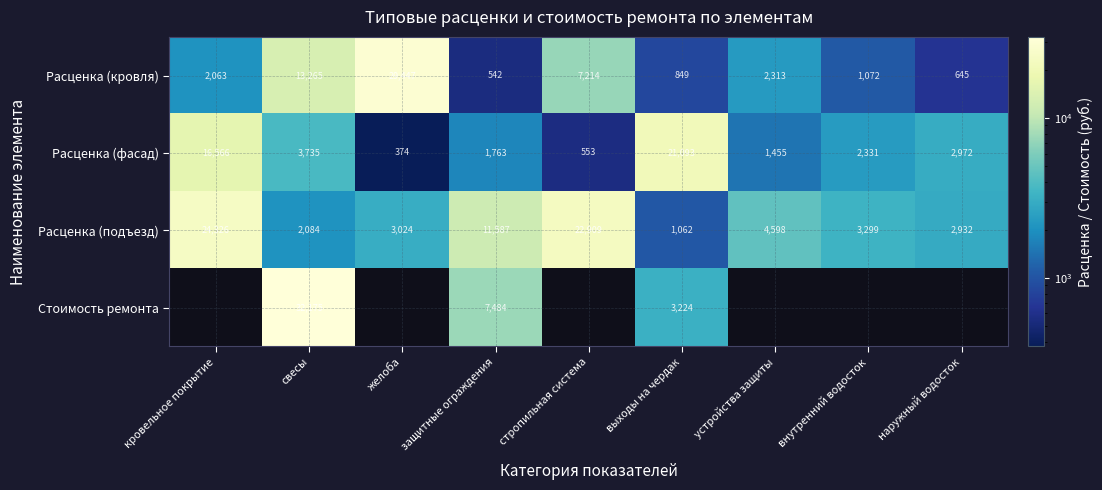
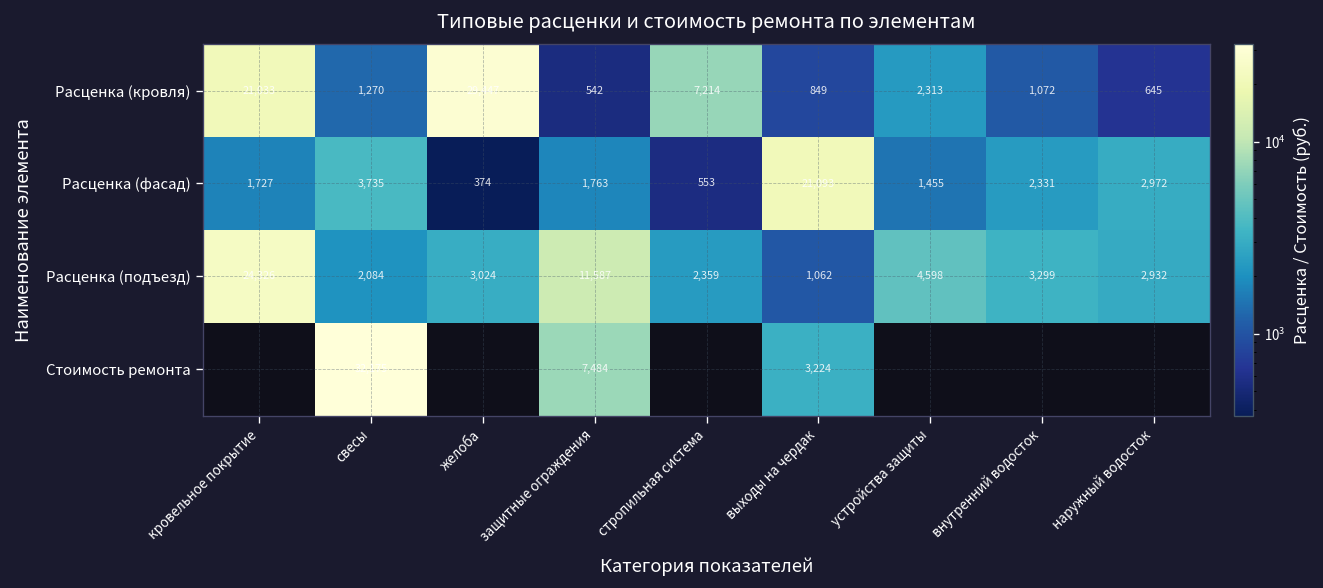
  {
    "Расценка (кровля)": {
-     "кровельное покрытие": "2,063",
-     "свесы": "13,265",
+     "кровельное покрытие": "21,033",
+     "свесы": "1,270",
      "защитные ограждения": "542",
      "стропильная система": "7,214",
      "выходы на чердак": "849",
      "устройства защиты": "2,313",
      "внутренний водосток": "1,072",
      "наружный водосток": "645"
    },
    "Расценка (фасад)": {
-     "кровельное покрытие": "16,566",
+     "кровельное покрытие": "1,727",
      "свесы": "3,735",
      "желоба": "374",
      "защитные ограждения": "1,763",
      "стропильная система": "553",
      "выходы на чердак": "21,093",
      "устройства защиты": "1,455",
      "внутренний водосток": "2,331",
      "наружный водосток": "2,972"
    },
    "Расценка (подъезд)": {
      "кровельное покрытие": "24,326",
      "свесы": "2,084",
      "желоба": "3,024",
      "защитные ограждения": "11,587",
-     "стропильная система": "22,909",
+     "стропильная система": "2,359",
      "выходы на чердак": "1,062",
      "устройства защиты": "4,598",
      "внутренний водосток": "3,299",
      "наружный водосток": "2,932"
    },
    "Стоимость ремонта": {
      "защитные ограждения": "7,484",
      "выходы на чердак": "3,224"
    }
  }
